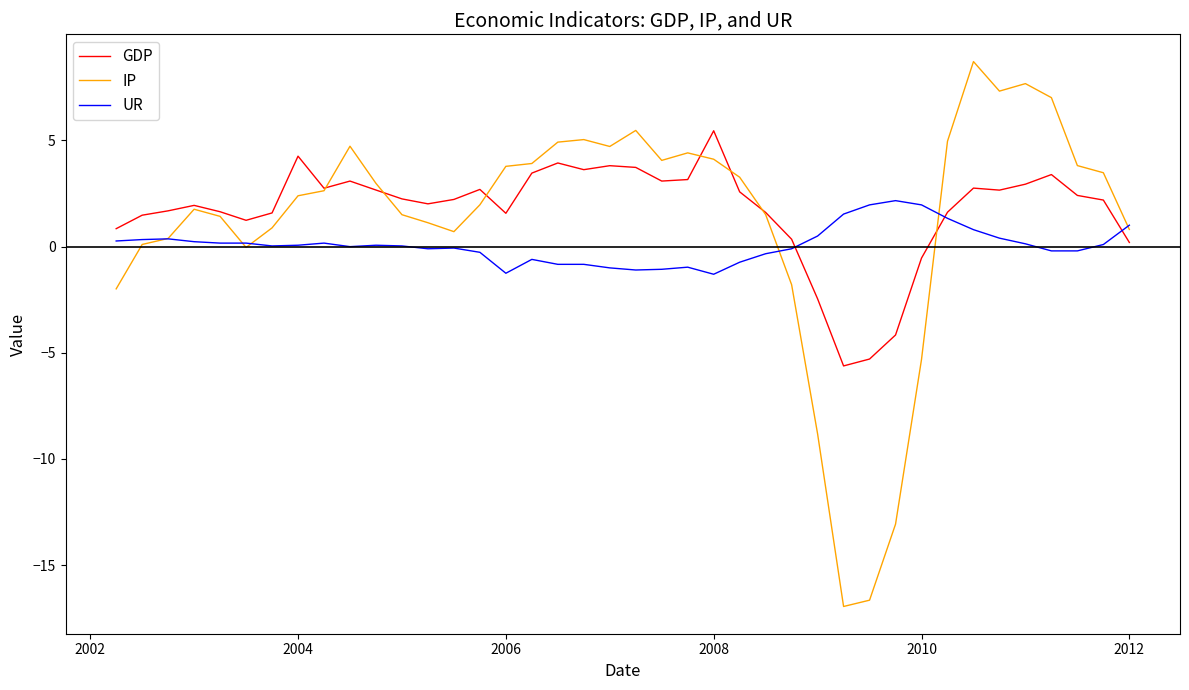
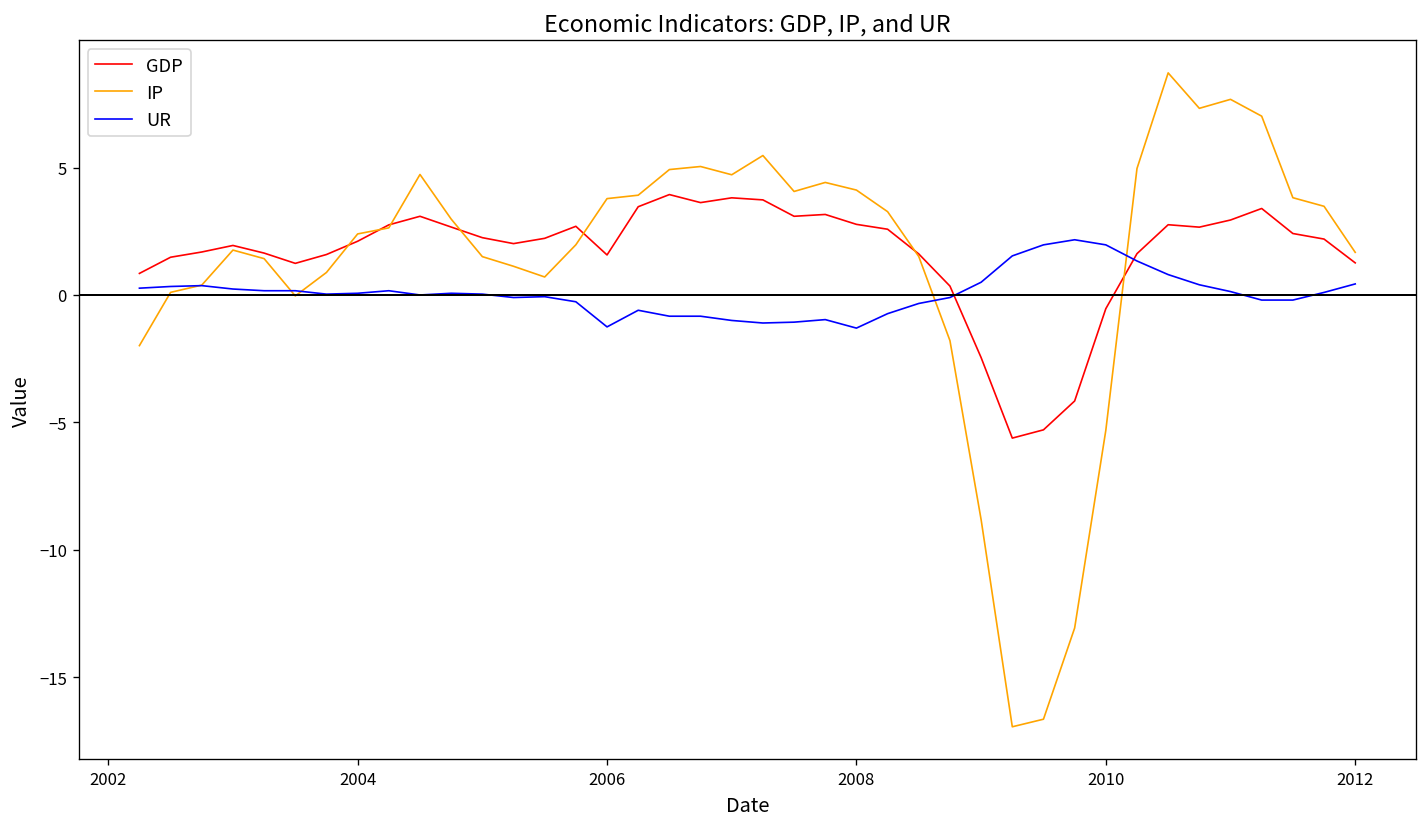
  {
    "GDP": {
-     "2004": 4.3,
+     "2004": 2.1,
      "2006": 1.6,
-     "2008": 5.5,
+     "2008": 2.8,
      "2010": -0.5,
-     "2012": 0.2
+     "2012": 1.3
    },
    "IP": {
      "2004": 2.4,
      "2006": 3.8,
      "2008": 4.1,
      "2010": -5.3,
-     "2012": 0.8
+     "2012": 1.7
    },
    "UR": {
      "2004": 0.1,
      "2006": -1.3,
      "2008": -1.3,
      "2010": 2.0,
-     "2012": 1.0
+     "2012": 0.4
    }
  }
